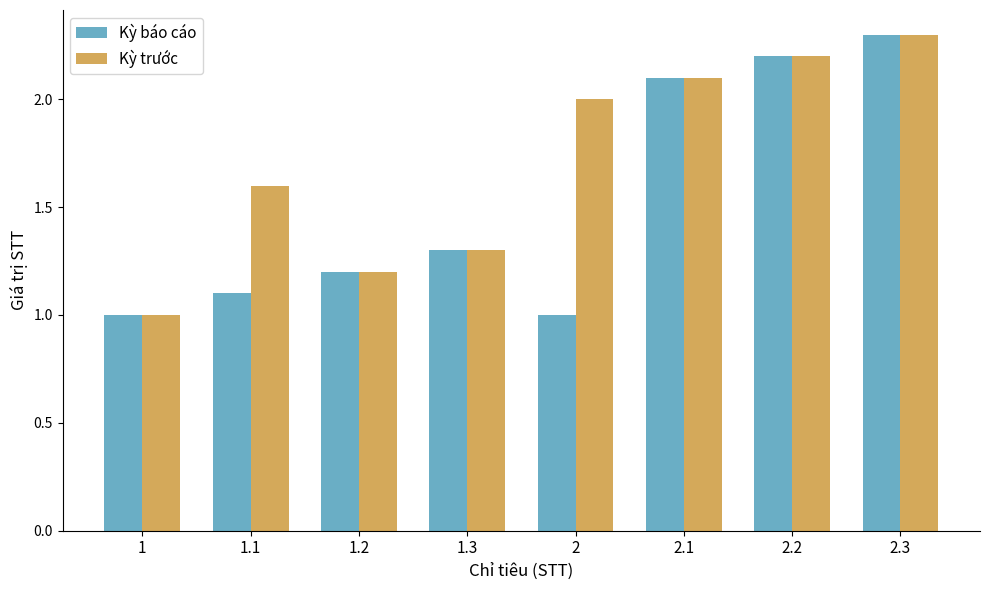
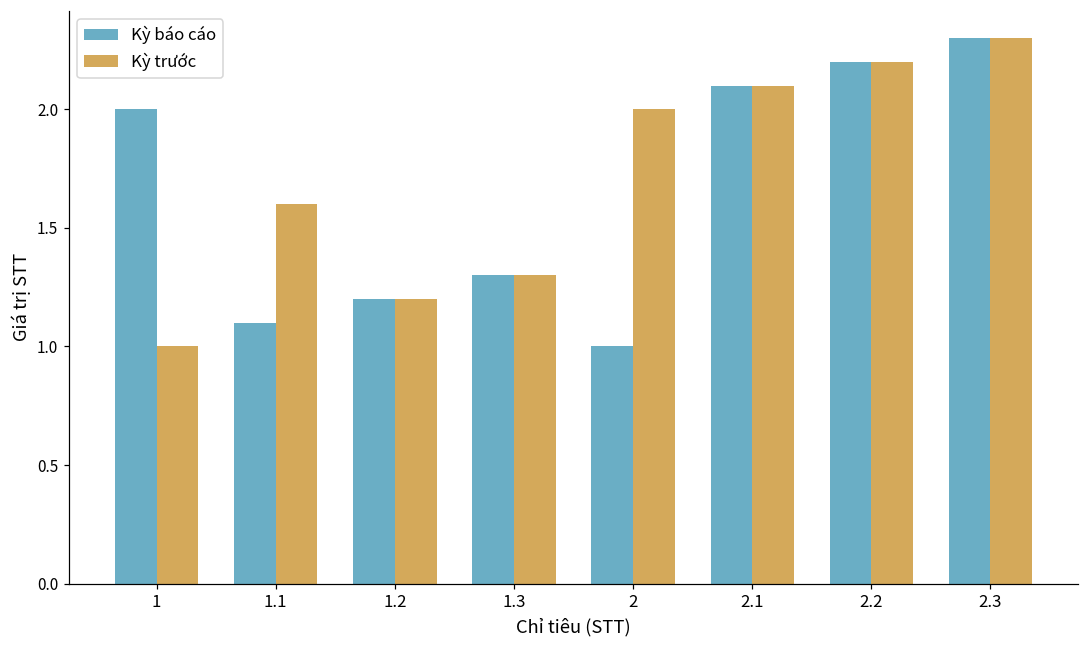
  {
    "Kỳ báo cáo": {
-     "1": 1,
+     "1": 2,
      "1.1": 1.10,
      "1.2": 1.20,
      "1.3": 1.30,
      "2": 1,
      "2.1": 2.10,
      "2.2": 2.20,
      "2.3": 2.30
    },
    "Kỳ trước": {
      "1": 1,
      "1.1": 1.60,
      "1.2": 1.20,
      "1.3": 1.30,
      "2": 2,
      "2.1": 2.10,
      "2.2": 2.20,
      "2.3": 2.30
    }
  }
